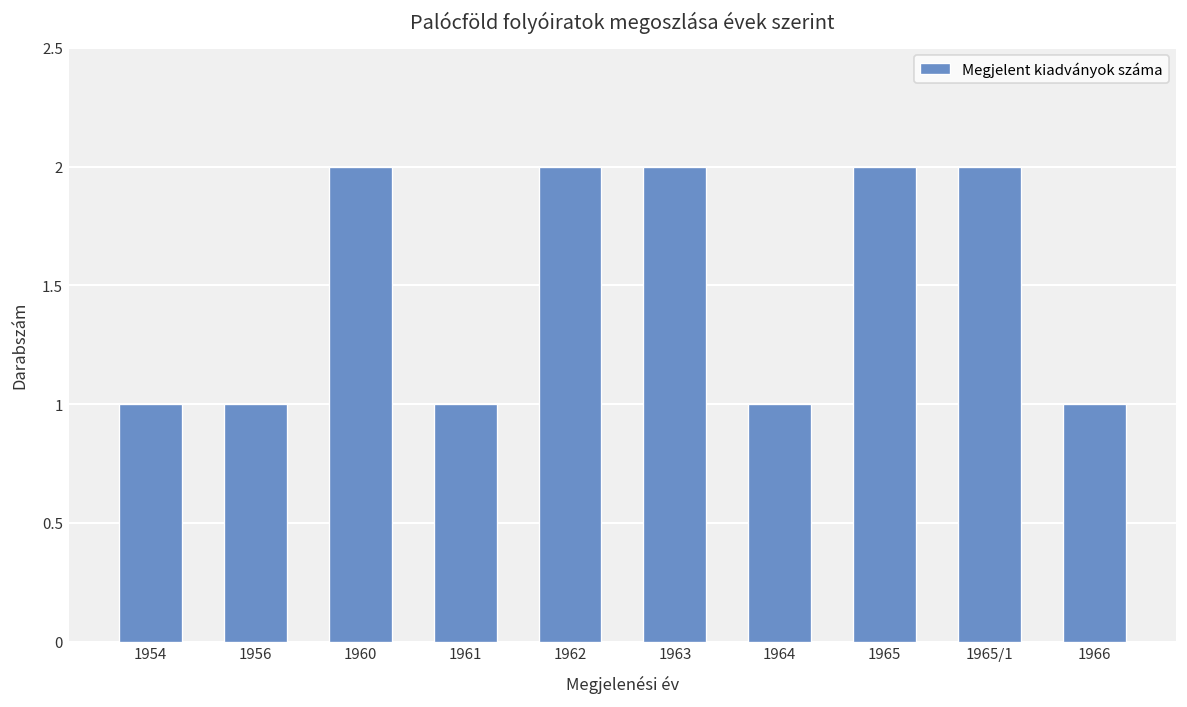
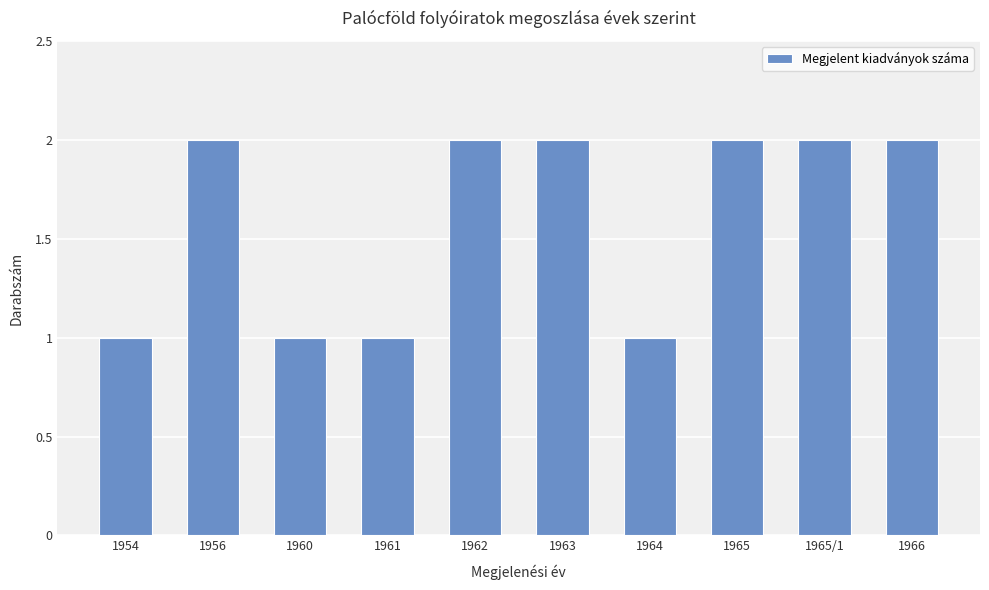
  {
    "1954": 1,
-   "1956": 1,
-   "1960": 2,
+   "1956": 2,
+   "1960": 1,
    "1961": 1,
    "1962": 2,
    "1963": 2,
    "1964": 1,
    "1965": 2,
    "1965/1": 2,
-   "1966": 1
+   "1966": 2
  }
